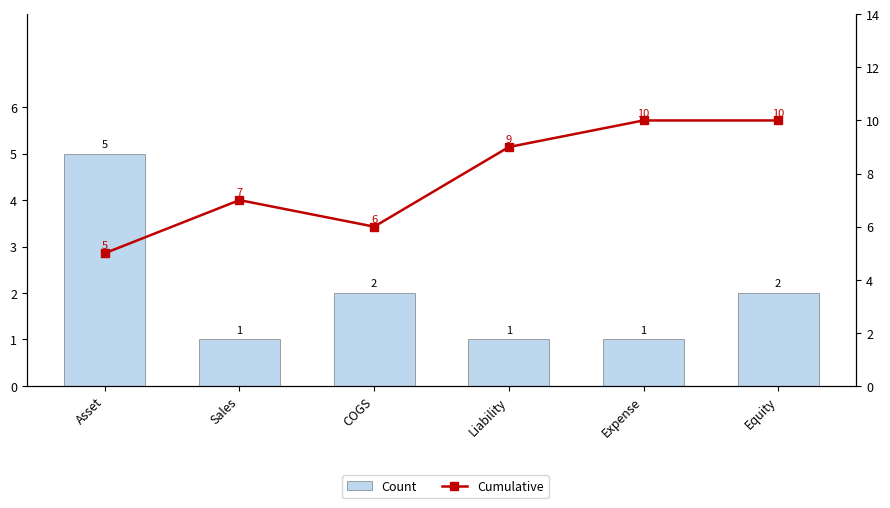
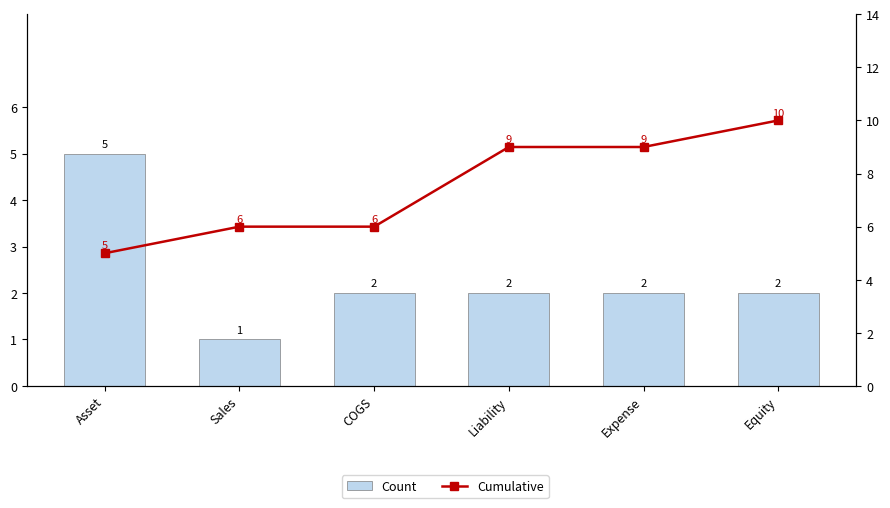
  {
    "Count": {
      "Asset": 5,
      "Sales": 1,
      "COGS": 2,
-     "Liability": 1,
-     "Expense": 1,
+     "Liability": 2,
+     "Expense": 2,
      "Equity": 2
    },
    "Cumulative": {
-     "Sales": 7,
+     "Sales": 6,
      "COGS": 6,
      "Liability": 9,
-     "Expense": 10,
+     "Expense": 9,
      "Equity": 10
    }
  }
